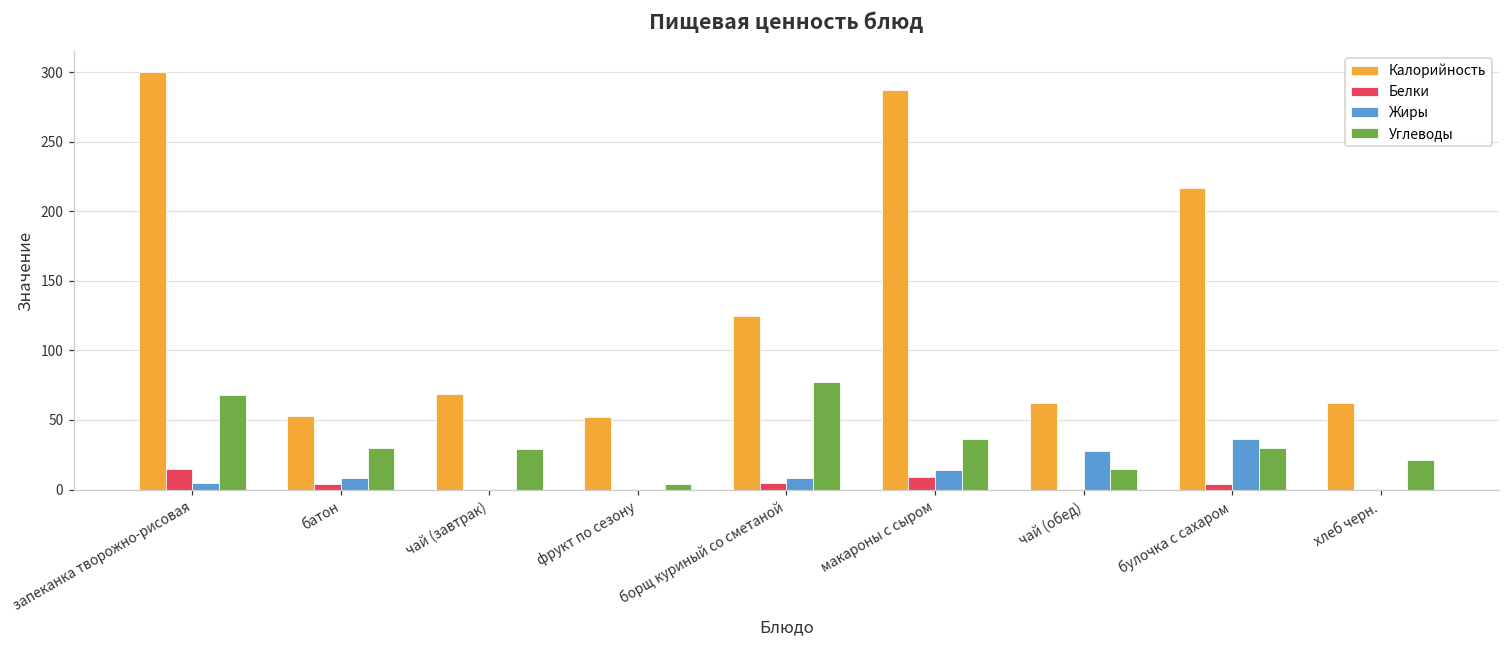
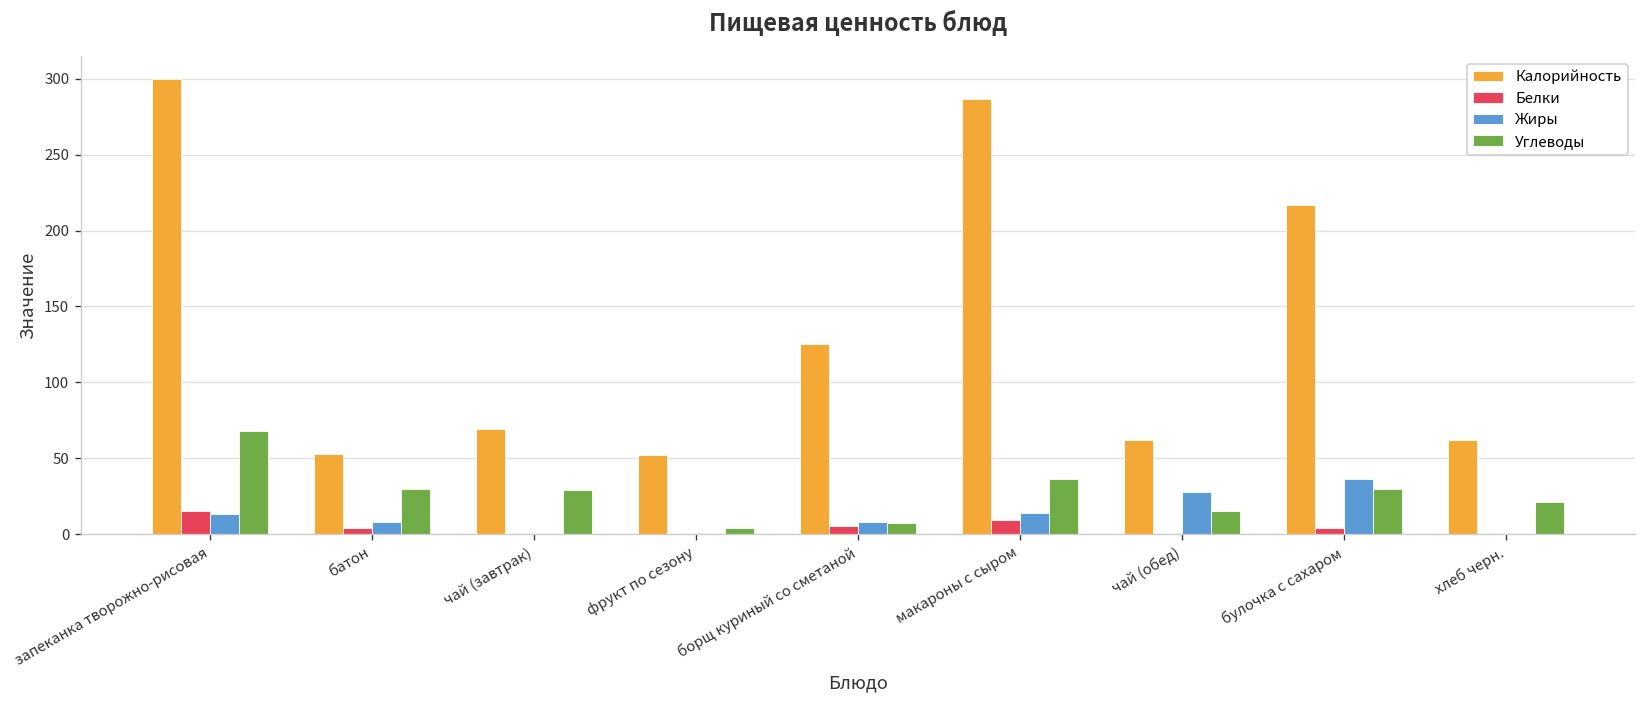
  {
    "Калорийность": {
      "запеканка творожно-рисовая": 300,
      "батон": 53,
      "чай (завтрак)": 69,
      "фрукт по сезону": 52,
      "борщ куриный со сметаной": 125,
      "макароны с сыром": 287,
      "чай (обед)": 62,
      "булочка с сахаром": 217,
      "хлеб черн.": 62
    },
    "Белки": {
      "запеканка творожно-рисовая": 15,
      "батон": 4,
      "чай (завтрак)": 0,
      "фрукт по сезону": 0,
      "борщ куриный со сметаной": 5,
      "макароны с сыром": 9,
      "чай (обед)": 0,
      "булочка с сахаром": 4,
      "хлеб черн.": 0
    },
    "Жиры": {
-     "запеканка творожно-рисовая": 5,
+     "запеканка творожно-рисовая": 13,
      "батон": 8,
      "чай (завтрак)": 0,
      "фрукт по сезону": 0,
      "борщ куриный со сметаной": 8,
      "макароны с сыром": 14,
      "чай (обед)": 28,
      "булочка с сахаром": 36,
      "хлеб черн.": 0
    },
    "Углеводы": {
      "запеканка творожно-рисовая": 68,
      "батон": 30,
      "чай (завтрак)": 29,
      "фрукт по сезону": 4,
-     "борщ куриный со сметаной": 77,
+     "борщ куриный со сметаной": 7,
      "макароны с сыром": 36,
      "чай (обед)": 15,
      "булочка с сахаром": 30,
      "хлеб черн.": 21
    }
  }
